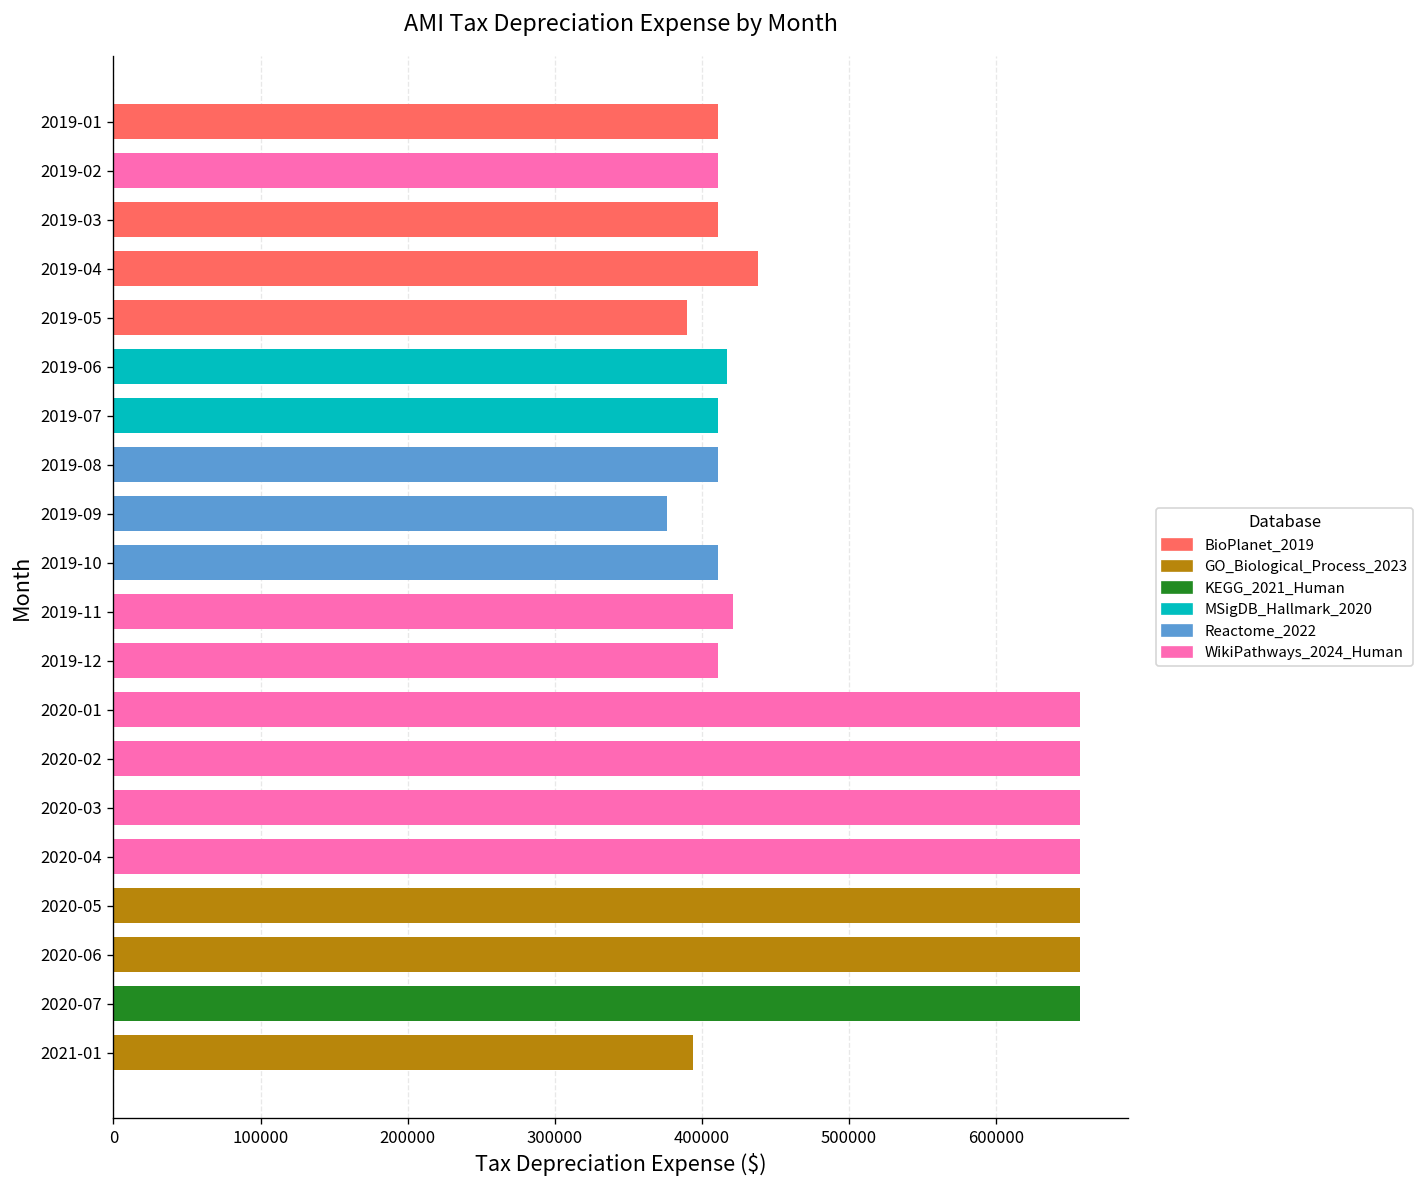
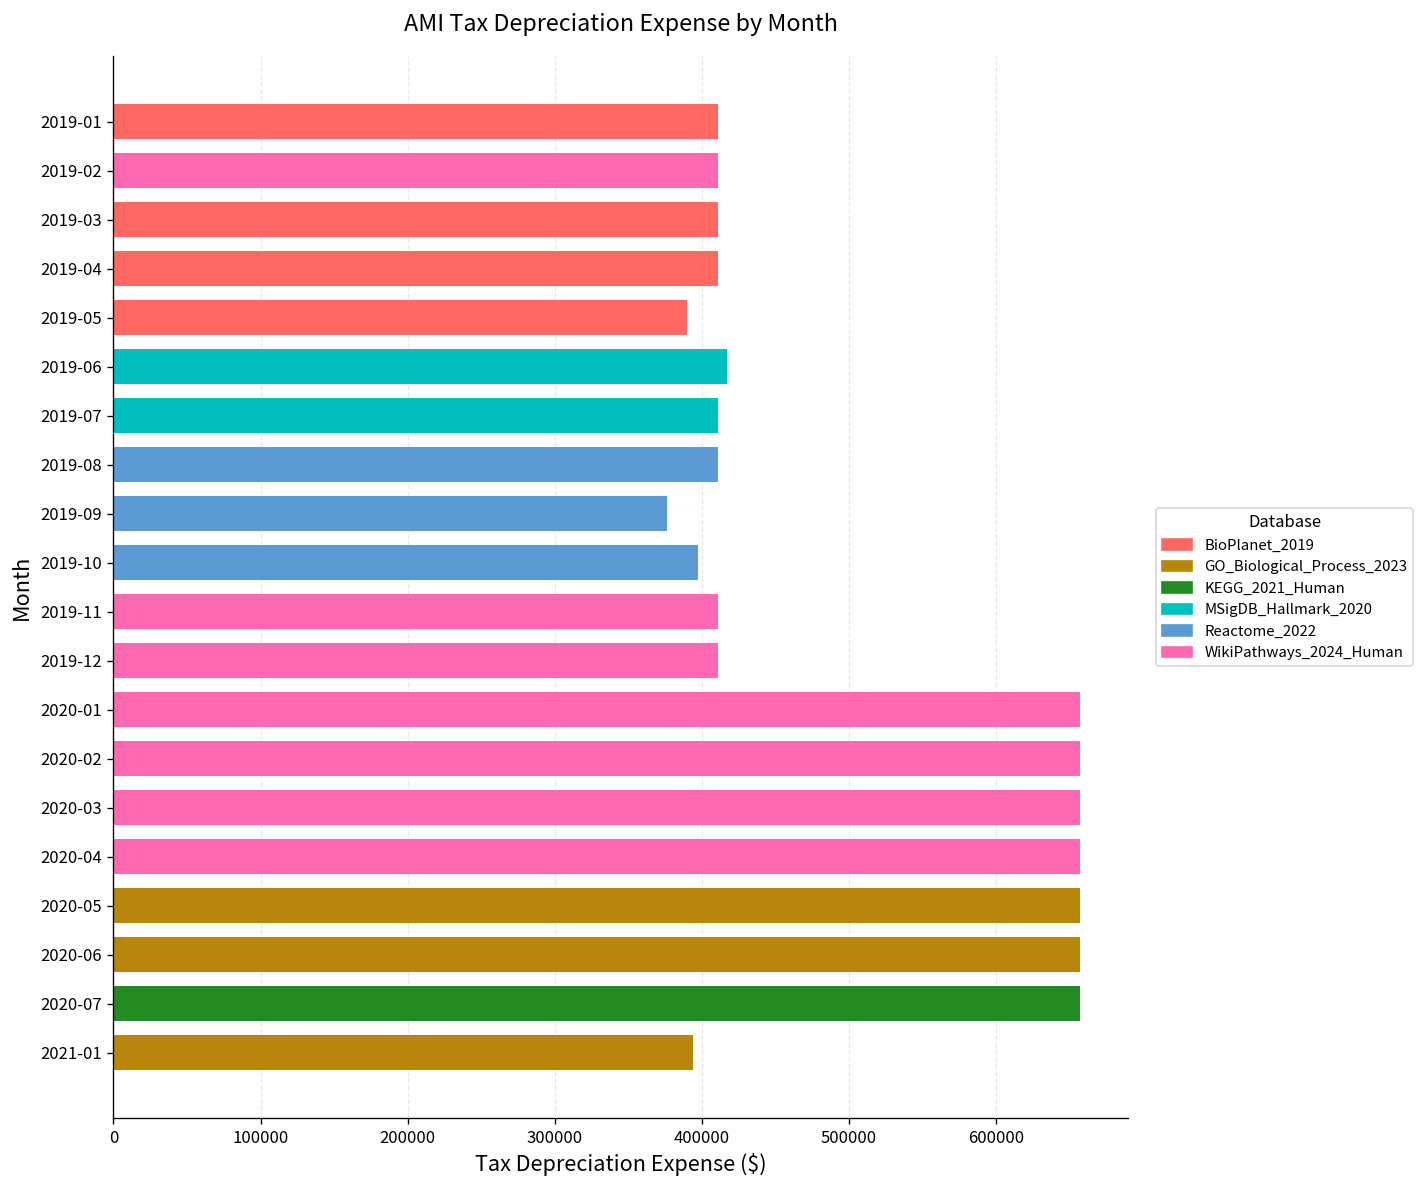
  {
    "2019-01": 411000,
    "2019-02": 411000,
    "2019-03": 411000,
-   "2019-04": 438000,
+   "2019-04": 411000,
    "2019-05": 390000,
    "2019-06": 417000,
    "2019-07": 411000,
    "2019-08": 411000,
    "2019-09": 377000,
-   "2019-10": 411000,
-   "2019-11": 421000,
+   "2019-10": 397000,
+   "2019-11": 411000,
    "2019-12": 411000,
    "2020-01": 657000,
    "2020-02": 657000,
    "2020-03": 657000,
    "2020-04": 657000,
    "2020-05": 657000,
    "2020-06": 657000,
    "2020-07": 657000,
    "2021-01": 394000
  }
